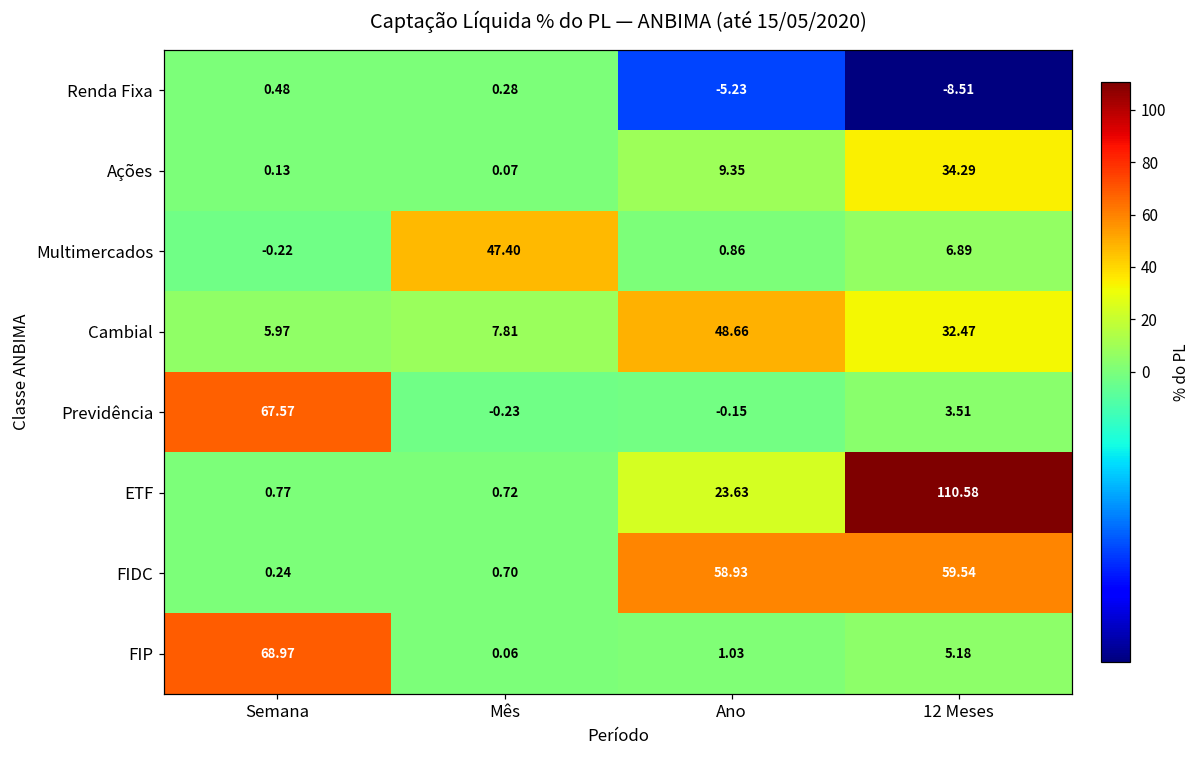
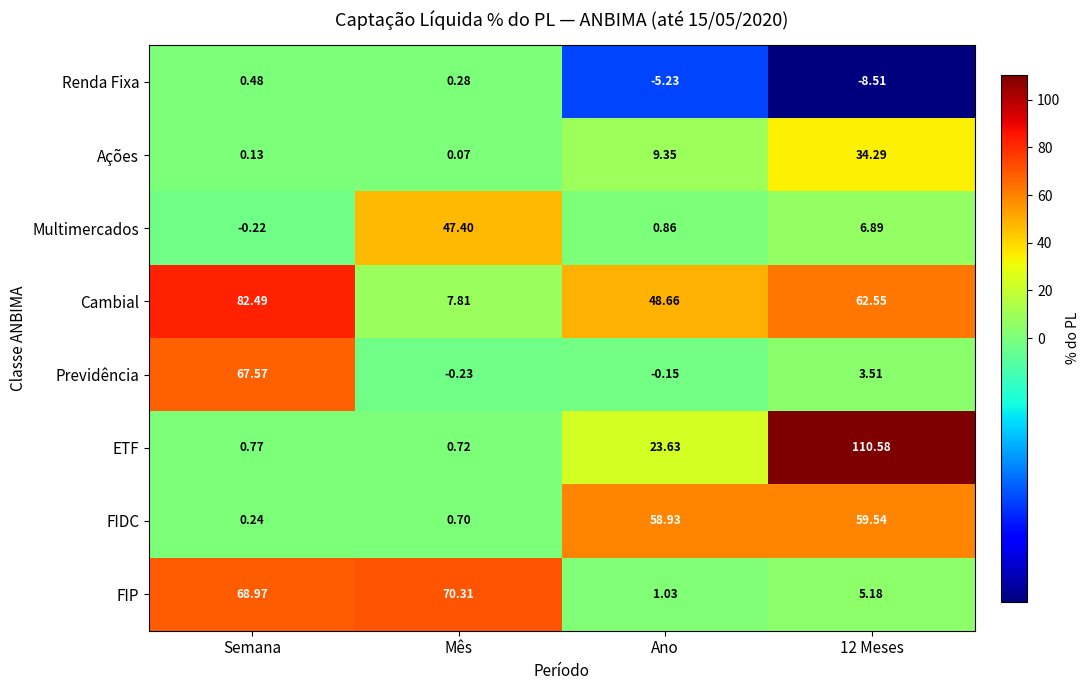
  {
    "Renda Fixa": {
      "Semana": 0.48,
      "Mês": 0.28,
      "Ano": -5.23,
      "12 Meses": -8.51
    },
    "Ações": {
      "Semana": 0.13,
      "Mês": 0.07,
      "Ano": 9.35,
      "12 Meses": 34.29
    },
    "Multimercados": {
      "Semana": -0.22,
      "Mês": 47.40,
      "Ano": 0.86,
      "12 Meses": 6.89
    },
    "Cambial": {
-     "Semana": 5.97,
+     "Semana": 82.49,
      "Mês": 7.81,
      "Ano": 48.66,
-     "12 Meses": 32.47
+     "12 Meses": 62.55
    },
    "Previdência": {
      "Semana": 67.57,
      "Mês": -0.23,
      "Ano": -0.15,
      "12 Meses": 3.51
    },
    "ETF": {
      "Semana": 0.77,
      "Mês": 0.72,
      "Ano": 23.63,
      "12 Meses": 110.58
    },
    "FIDC": {
      "Semana": 0.24,
      "Mês": 0.70,
      "Ano": 58.93,
      "12 Meses": 59.54
    },
    "FIP": {
      "Semana": 68.97,
-     "Mês": 0.06,
+     "Mês": 70.31,
      "Ano": 1.03,
      "12 Meses": 5.18
    }
  }
